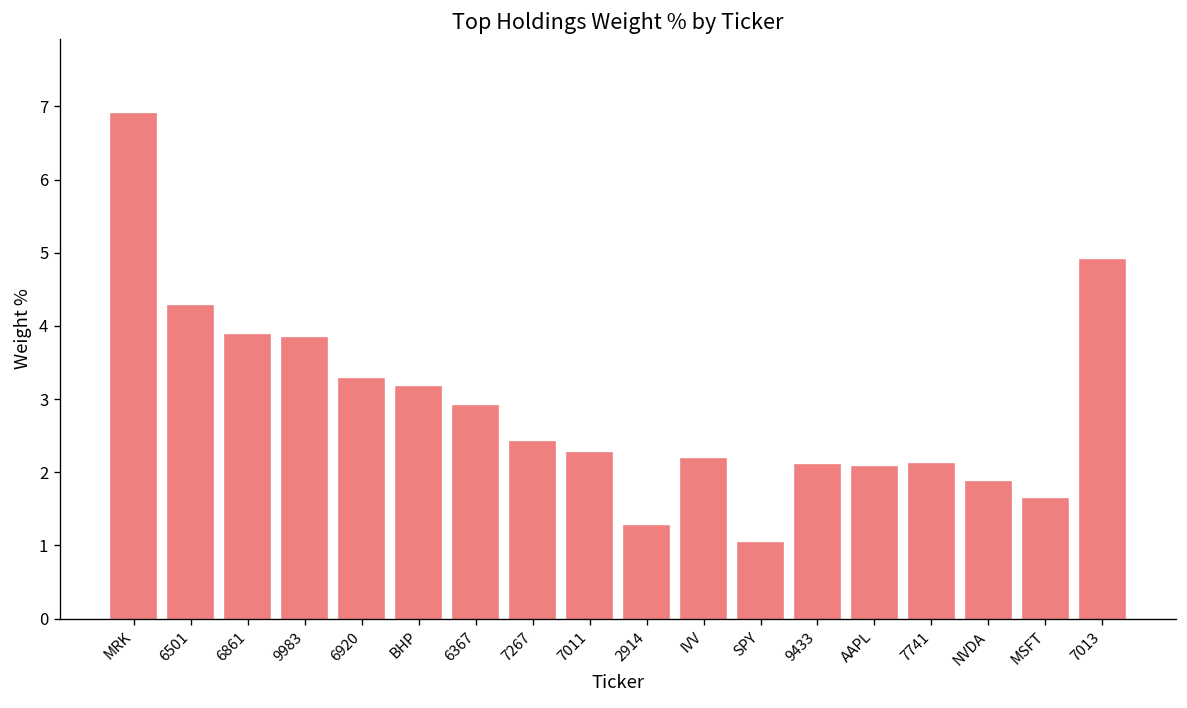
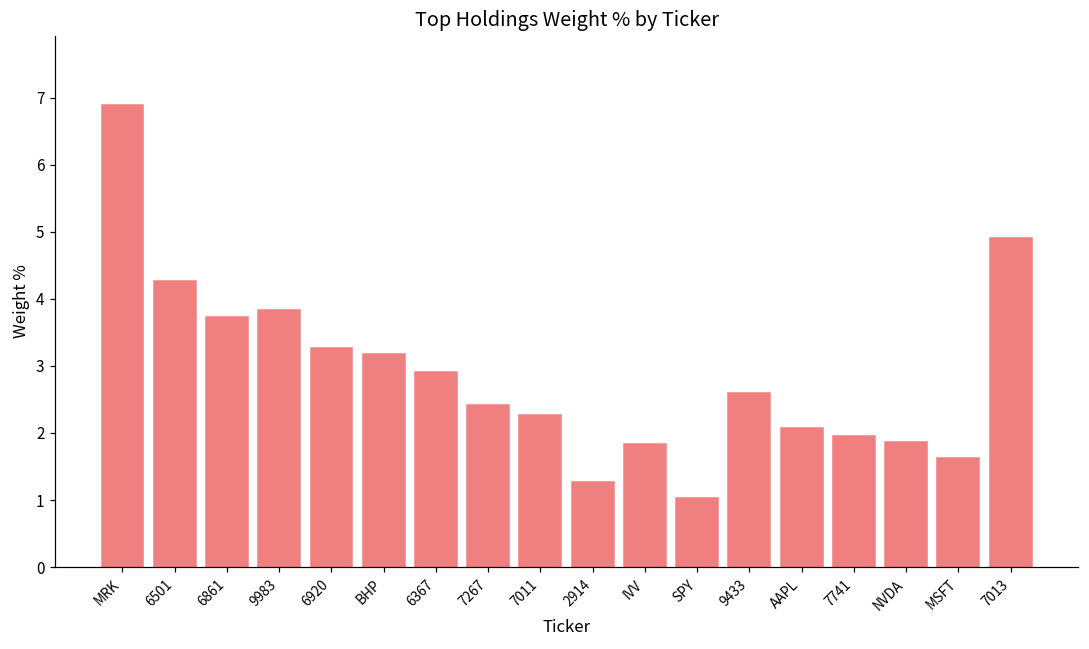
  {
    "MRK": 6.9,
    "6501": 4.3,
-   "6861": 3.9,
+   "6861": 3.7,
    "9983": 3.8,
    "6920": 3.3,
    "BHP": 3.2,
    "6367": 2.9,
    "7267": 2.4,
    "7011": 2.3,
    "2914": 1.3,
-   "IVV": 2.2,
+   "IVV": 1.8,
    "SPY": 1.0,
-   "9433": 2.1,
+   "9433": 2.6,
    "AAPL": 2.1,
-   "7741": 2.1,
+   "7741": 2.0,
    "NVDA": 1.9,
    "MSFT": 1.6,
    "7013": 4.9
  }
